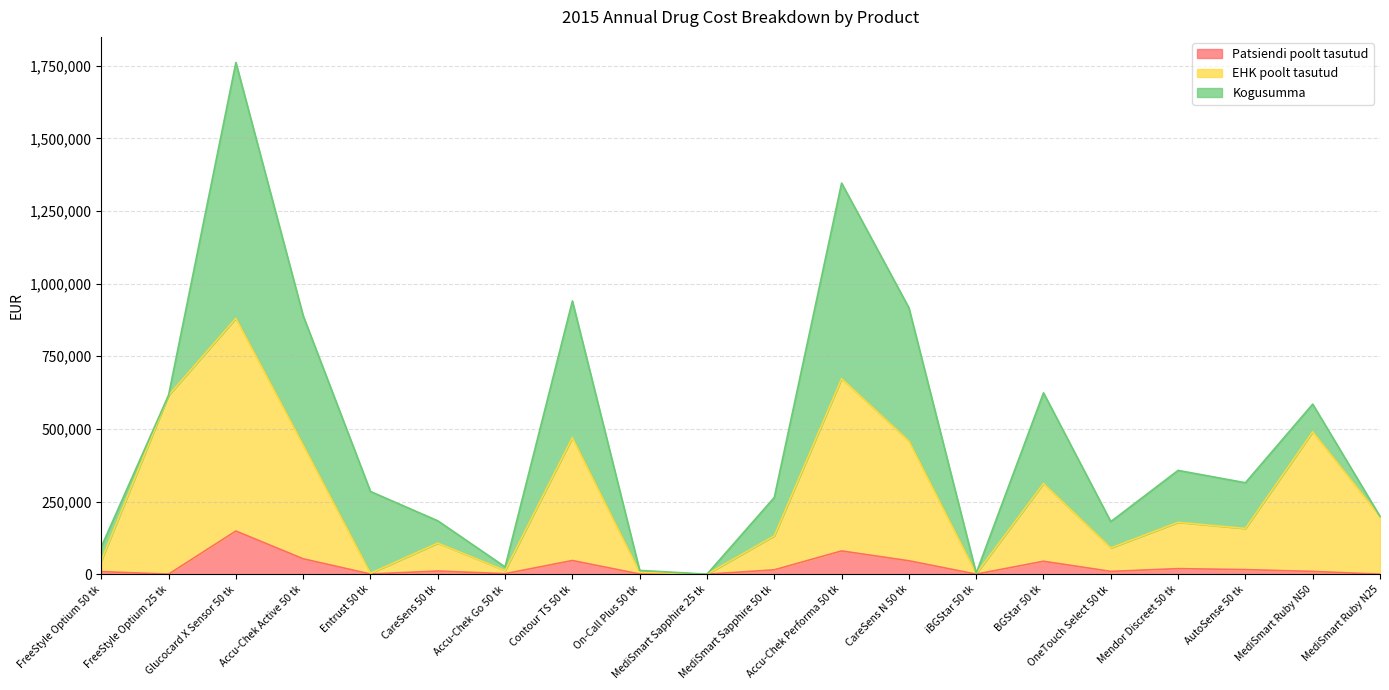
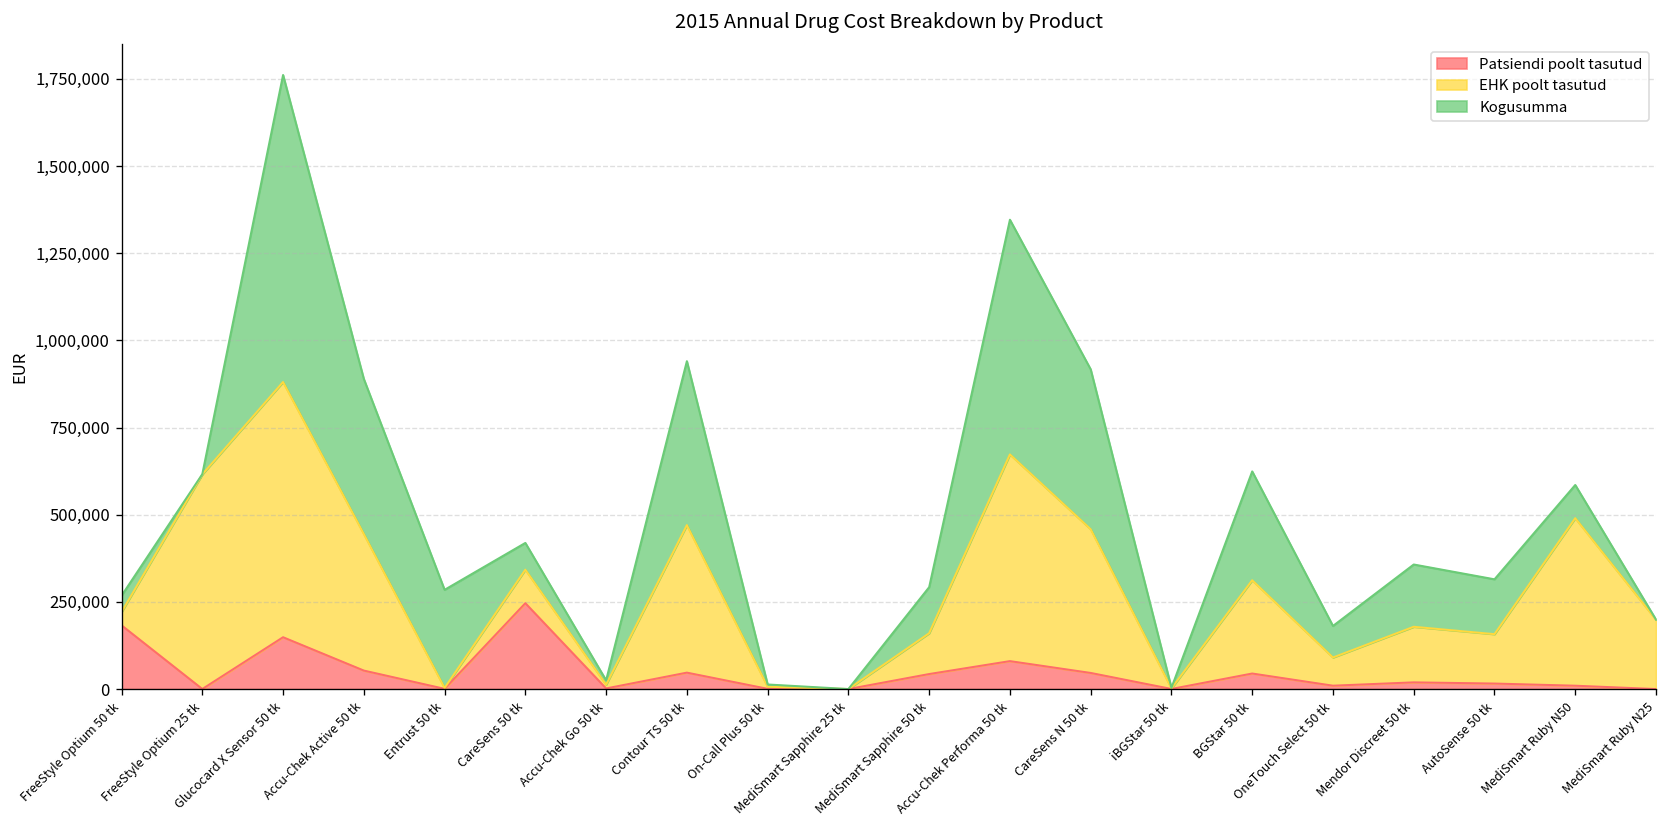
  {
    "Patsiendi poolt tasutud": {
-     "FreeStyle Optium 50 tk": "10,000",
+     "FreeStyle Optium 50 tk": "180,000",
      "FreeStyle Optium 25 tk": "0",
      "Glucocard X Sensor 50 tk": "150,000",
      "Accu-Chek Active 50 tk": "50,000",
-     "CareSens 50 tk": "10,000",
+     "CareSens 50 tk": "250,000",
      "Accu-Chek Go 50 tk": "0",
      "Contour TS 50 tk": "50,000",
-     "MediSmart Sapphire 50 tk": "20,000",
+     "MediSmart Sapphire 50 tk": "40,000",
      "Accu-Chek Performa 50 tk": "80,000",
      "CareSens N 50 tk": "50,000",
      "BGStar 50 tk": "40,000",
      "OneTouch Select 50 tk": "10,000",
      "Mendor Discreet 50 tk": "20,000",
      "AutoSense 50 tk": "20,000",
      "MediSmart Ruby N50": "10,000",
      "MediSmart Ruby N25": "0"
    },
    "EHK poolt tasutud": {
      "FreeStyle Optium 50 tk": "40,000",
      "Glucocard X Sensor 50 tk": "730,000",
      "Accu-Chek Active 50 tk": "390,000",
      "CareSens 50 tk": "100,000",
      "Accu-Chek Go 50 tk": "10,000",
      "Contour TS 50 tk": "420,000",
      "MediSmart Sapphire 50 tk": "120,000",
      "Accu-Chek Performa 50 tk": "590,000",
      "CareSens N 50 tk": "410,000",
      "BGStar 50 tk": "270,000",
      "OneTouch Select 50 tk": "80,000",
      "Mendor Discreet 50 tk": "160,000",
      "AutoSense 50 tk": "140,000",
      "MediSmart Ruby N50": "480,000"
    },
    "Kogusumma": {
      "FreeStyle Optium 50 tk": "50,000",
      "Glucocard X Sensor 50 tk": "880,000",
      "Accu-Chek Active 50 tk": "440,000",
      "Entrust 50 tk": "280,000",
      "CareSens 50 tk": "80,000",
      "Accu-Chek Go 50 tk": "10,000",
      "Contour TS 50 tk": "470,000",
      "MediSmart Sapphire 50 tk": "130,000",
      "Accu-Chek Performa 50 tk": "670,000",
      "CareSens N 50 tk": "460,000",
      "BGStar 50 tk": "310,000",
      "OneTouch Select 50 tk": "90,000",
      "Mendor Discreet 50 tk": "180,000",
      "AutoSense 50 tk": "160,000",
      "MediSmart Ruby N50": "100,000"
    }
  }
